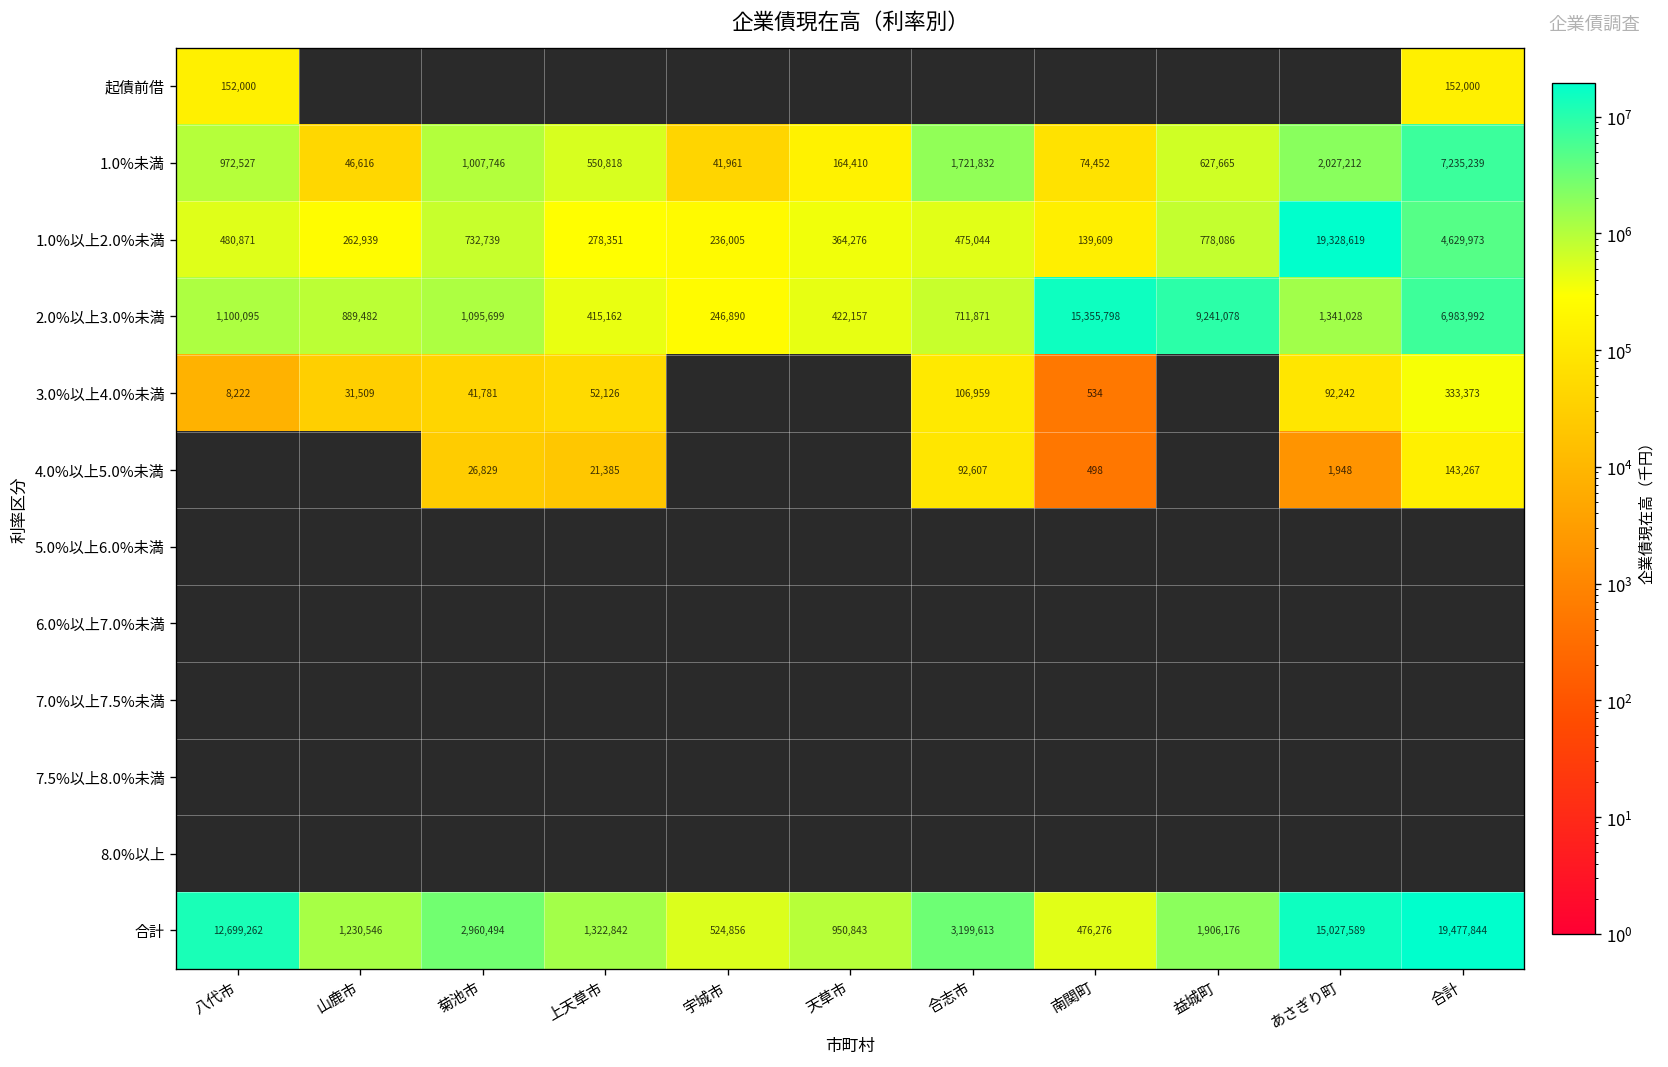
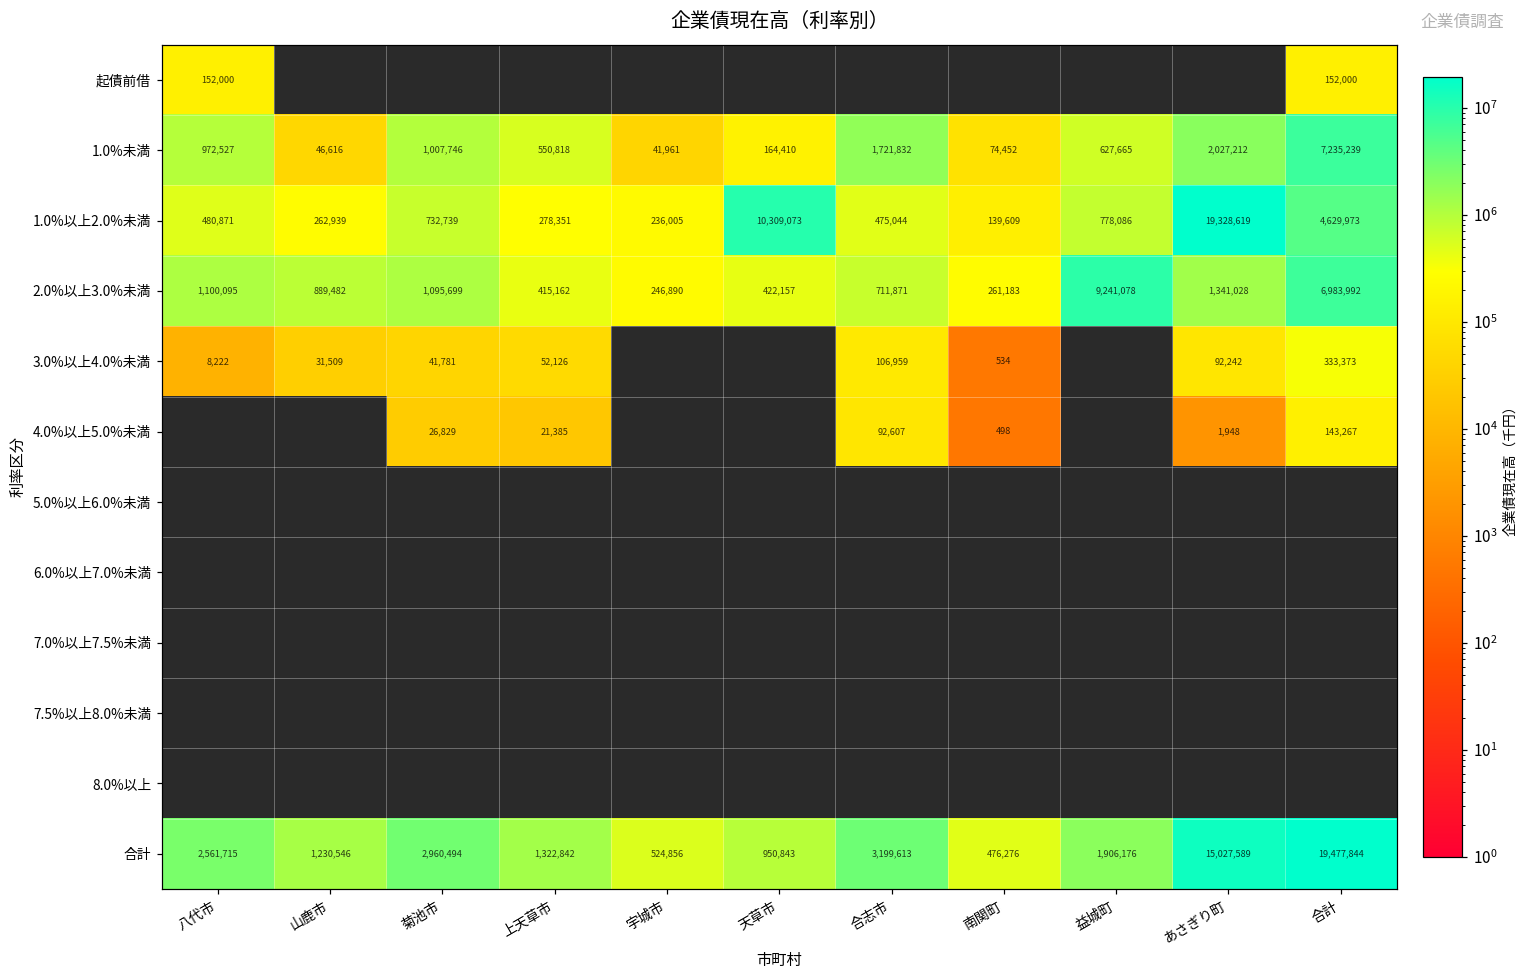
  {
    "起債前借": {
      "八代市": "152,000",
      "合計": "152,000"
    },
    "1.0%未満": {
      "八代市": "972,527",
      "山鹿市": "46,616",
      "菊池市": "1,007,746",
      "上天草市": "550,818",
      "宇城市": "41,961",
      "天草市": "164,410",
      "合志市": "1,721,832",
      "南関町": "74,452",
      "益城町": "627,665",
      "あさぎり町": "2,027,212",
      "合計": "7,235,239"
    },
    "1.0%以上2.0%未満": {
      "八代市": "480,871",
      "山鹿市": "262,939",
      "菊池市": "732,739",
      "上天草市": "278,351",
      "宇城市": "236,005",
-     "天草市": "364,276",
+     "天草市": "10,309,073",
      "合志市": "475,044",
      "南関町": "139,609",
      "益城町": "778,086",
      "あさぎり町": "19,328,619",
      "合計": "4,629,973"
    },
    "2.0%以上3.0%未満": {
      "八代市": "1,100,095",
      "山鹿市": "889,482",
      "菊池市": "1,095,699",
      "上天草市": "415,162",
      "宇城市": "246,890",
      "天草市": "422,157",
      "合志市": "711,871",
-     "南関町": "15,355,798",
+     "南関町": "261,183",
      "益城町": "9,241,078",
      "あさぎり町": "1,341,028",
      "合計": "6,983,992"
    },
    "3.0%以上4.0%未満": {
      "八代市": "8,222",
      "山鹿市": "31,509",
      "菊池市": "41,781",
      "上天草市": "52,126",
      "合志市": "106,959",
      "南関町": "534",
      "あさぎり町": "92,242",
      "合計": "333,373"
    },
    "4.0%以上5.0%未満": {
      "菊池市": "26,829",
      "上天草市": "21,385",
      "合志市": "92,607",
      "南関町": "498",
      "あさぎり町": "1,948",
      "合計": "143,267"
    },
    "合計": {
-     "八代市": "12,699,262",
+     "八代市": "2,561,715",
      "山鹿市": "1,230,546",
      "菊池市": "2,960,494",
      "上天草市": "1,322,842",
      "宇城市": "524,856",
      "天草市": "950,843",
      "合志市": "3,199,613",
      "南関町": "476,276",
      "益城町": "1,906,176",
      "あさぎり町": "15,027,589",
      "合計": "19,477,844"
    }
  }
